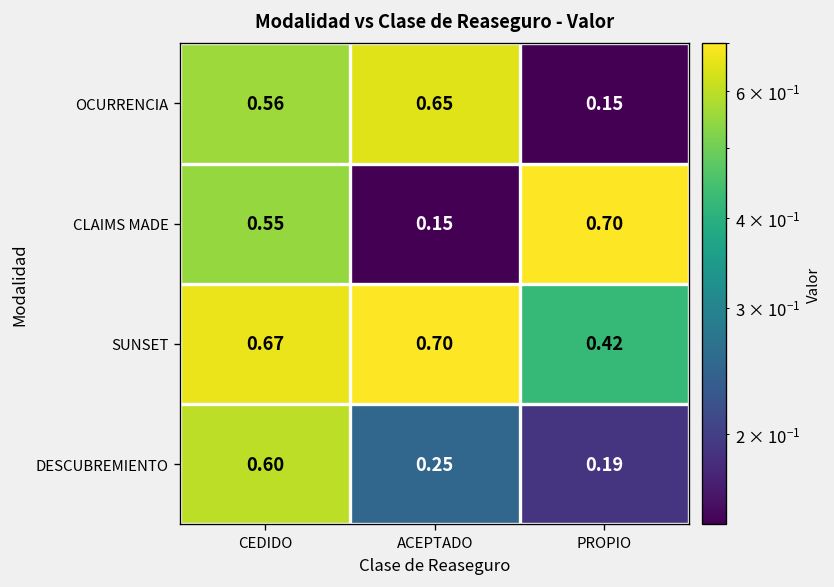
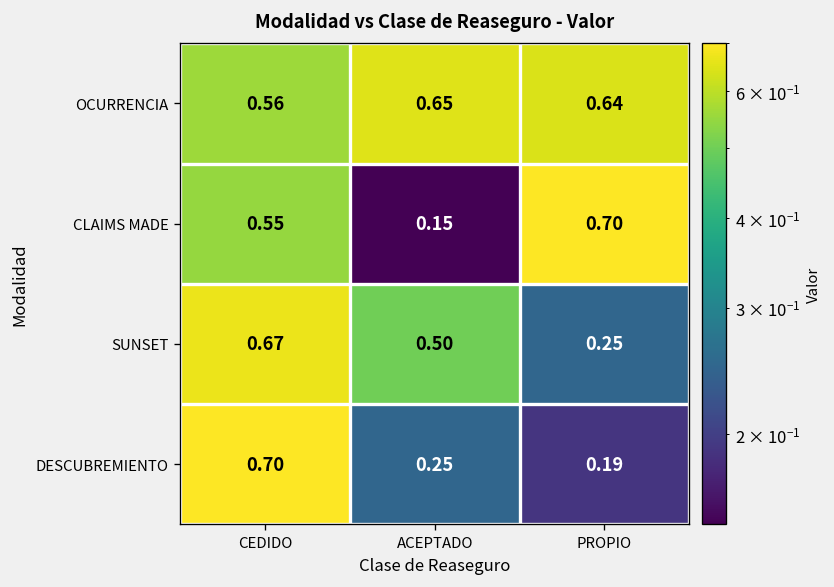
  {
    "OCURRENCIA": {
      "CEDIDO": 0.56,
      "ACEPTADO": 0.65,
-     "PROPIO": 0.15
+     "PROPIO": 0.64
    },
    "CLAIMS MADE": {
      "CEDIDO": 0.55,
      "ACEPTADO": 0.15,
      "PROPIO": 0.70
    },
    "SUNSET": {
      "CEDIDO": 0.67,
-     "ACEPTADO": 0.70,
-     "PROPIO": 0.42
+     "ACEPTADO": 0.50,
+     "PROPIO": 0.25
    },
    "DESCUBREMIENTO": {
-     "CEDIDO": 0.60,
+     "CEDIDO": 0.70,
      "ACEPTADO": 0.25,
      "PROPIO": 0.19
    }
  }
